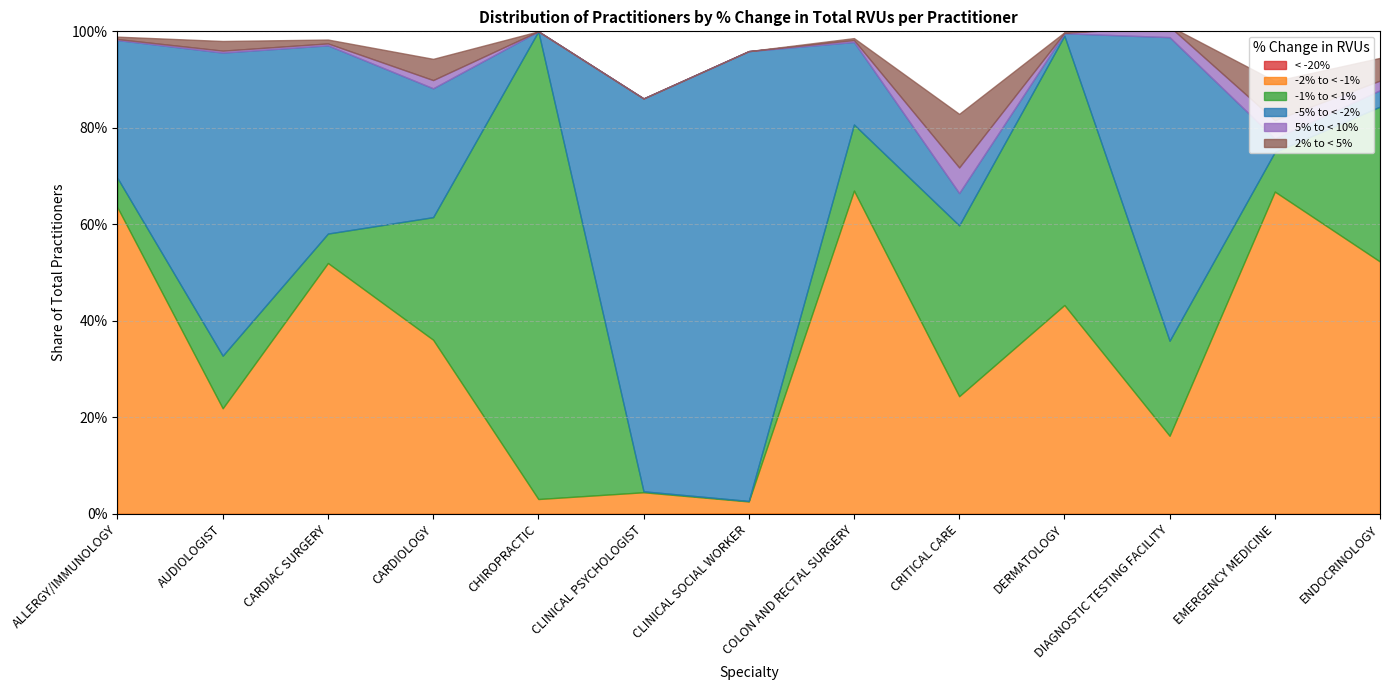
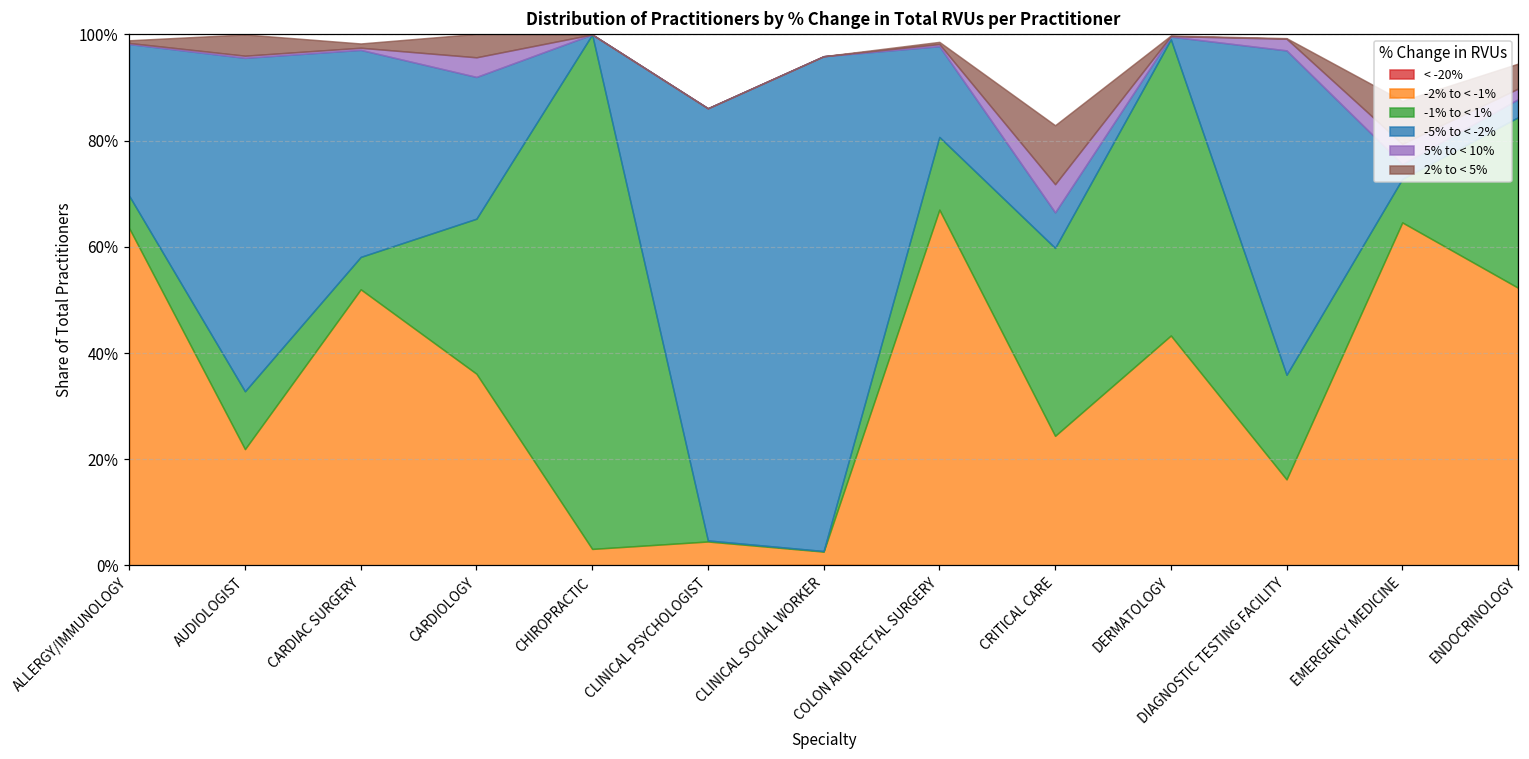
  {
    "< -20%": {
      "ALLERGY/IMMUNOLOGY": "0%",
      "AUDIOLOGIST": "0%",
      "CARDIAC SURGERY": "0%",
      "CARDIOLOGY": "0%",
      "CHIROPRACTIC": "0%",
      "CLINICAL PSYCHOLOGIST": "0%",
      "COLON AND RECTAL SURGERY": "0%",
      "CRITICAL CARE": "0%",
      "DERMATOLOGY": "0%",
      "DIAGNOSTIC TESTING FACILITY": "0%",
      "EMERGENCY MEDICINE": "0%",
      "ENDOCRINOLOGY": "0%"
    },
    "-2% to < -1%": {
      "ALLERGY/IMMUNOLOGY": "64%",
      "AUDIOLOGIST": "22%",
      "CARDIAC SURGERY": "52%",
      "CARDIOLOGY": "36%",
      "CHIROPRACTIC": "3%",
      "COLON AND RECTAL SURGERY": "67%",
      "CRITICAL CARE": "24%",
      "DERMATOLOGY": "43%",
      "DIAGNOSTIC TESTING FACILITY": "16%",
-     "EMERGENCY MEDICINE": "67%",
+     "EMERGENCY MEDICINE": "65%",
      "ENDOCRINOLOGY": "52%"
    },
    "-1% to < 1%": {
      "ALLERGY/IMMUNOLOGY": "6%",
      "AUDIOLOGIST": "11%",
      "CARDIAC SURGERY": "6%",
-     "CARDIOLOGY": "25%",
+     "CARDIOLOGY": "29%",
      "COLON AND RECTAL SURGERY": "14%",
      "CRITICAL CARE": "35%",
      "DIAGNOSTIC TESTING FACILITY": "20%",
      "ENDOCRINOLOGY": "32%"
    },
    "-5% to < -2%": {
      "CARDIOLOGY": "27%",
      "CRITICAL CARE": "7%",
-     "DIAGNOSTIC TESTING FACILITY": "63%",
+     "DIAGNOSTIC TESTING FACILITY": "61%",
      "ENDOCRINOLOGY": "3%"
    },
    "5% to < 10%": {
-     "CARDIOLOGY": "2%",
+     "CARDIOLOGY": "4%",
      "CRITICAL CARE": "5%",
      "ENDOCRINOLOGY": "2%"
    },
    "2% to < 5%": {
-     "AUDIOLOGIST": "2%",
+     "AUDIOLOGIST": "4%",
      "CARDIAC SURGERY": "1%",
      "CARDIOLOGY": "4%",
      "CRITICAL CARE": "11%",
      "ENDOCRINOLOGY": "5%"
    }
  }
